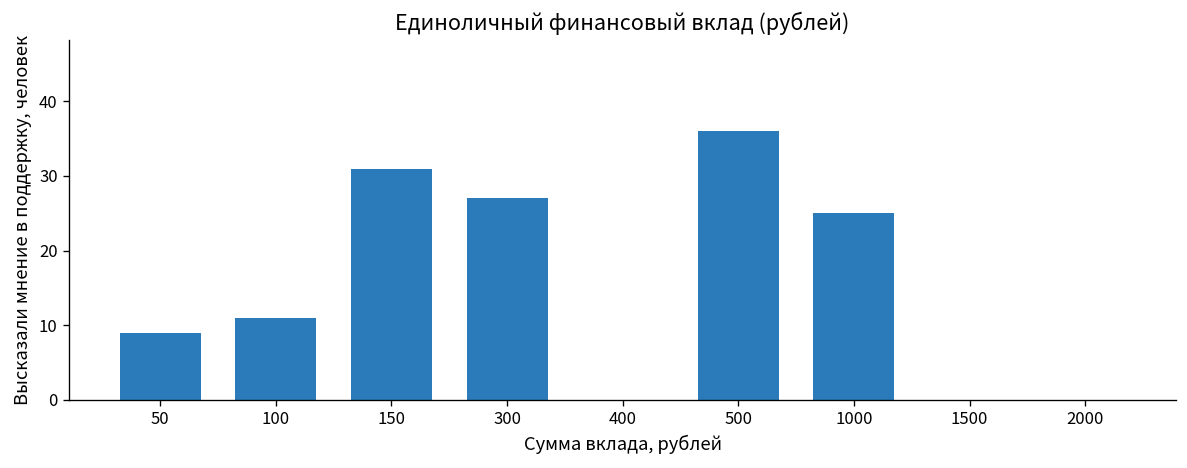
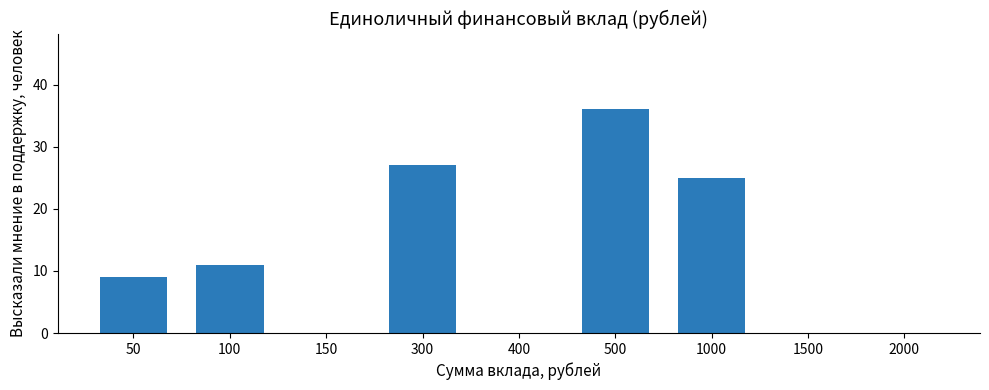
  {
    "50": 9,
    "100": 11,
-   "150": 31,
+   "150": 0,
    "300": 27,
    "400": 0,
    "500": 36,
    "1000": 25,
    "1500": 0,
    "2000": 0
  }
